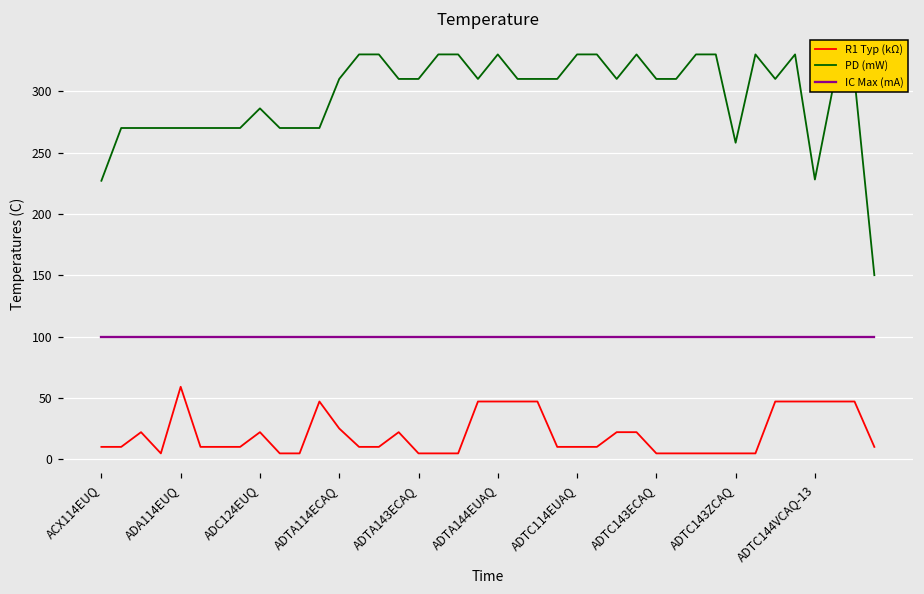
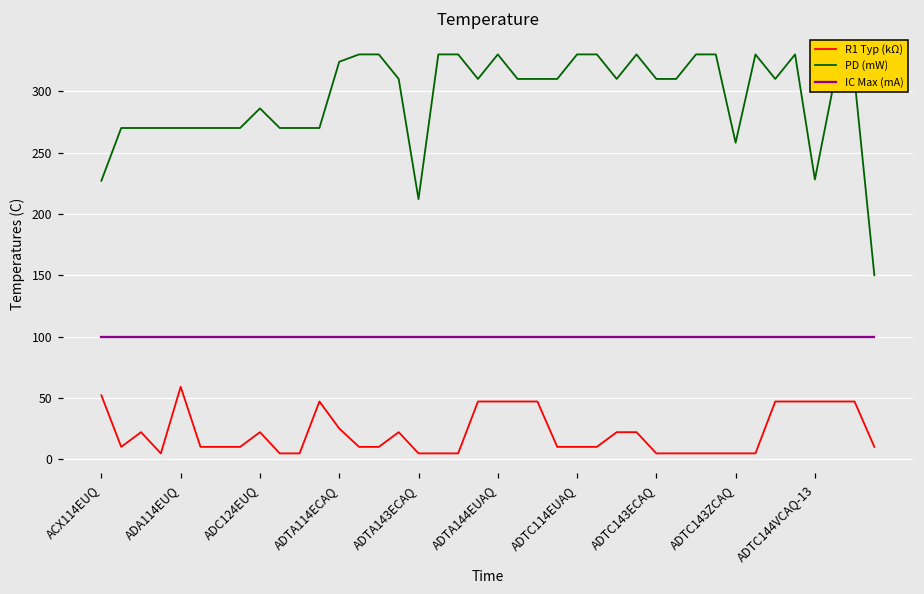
  {
    "R1 Typ (kΩ)": {
-     "ACX114EUQ": 10,
+     "ACX114EUQ": 52,
      "ADA114EUQ": 59,
      "ADC124EUQ": 22,
      "ADTA114ECAQ": 25,
      "ADTA143ECAQ": 5,
      "ADTA144EUAQ": 47,
      "ADTC114EUAQ": 10,
      "ADTC143ECAQ": 5,
      "ADTC143ZCAQ": 5,
      "ADTC144VCAQ-13": 47
    },
    "PD (mW)": {
      "ACX114EUQ": 227,
      "ADA114EUQ": 270,
      "ADC124EUQ": 286,
-     "ADTA114ECAQ": 310,
-     "ADTA143ECAQ": 310,
+     "ADTA114ECAQ": 324,
+     "ADTA143ECAQ": 212,
      "ADTA144EUAQ": 330,
      "ADTC114EUAQ": 330,
      "ADTC143ECAQ": 310,
      "ADTC143ZCAQ": 258,
      "ADTC144VCAQ-13": 228
    },
    "IC Max (mA)": {
      "ACX114EUQ": 100,
      "ADA114EUQ": 100,
      "ADC124EUQ": 100,
      "ADTA114ECAQ": 100,
      "ADTA143ECAQ": 100,
      "ADTA144EUAQ": 100,
      "ADTC114EUAQ": 100,
      "ADTC143ECAQ": 100,
      "ADTC143ZCAQ": 100,
      "ADTC144VCAQ-13": 100
    }
  }
